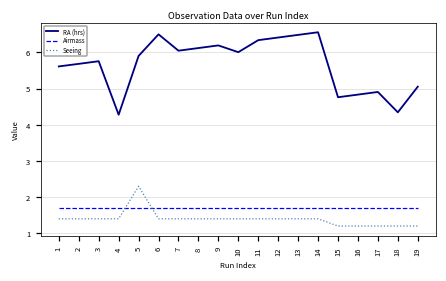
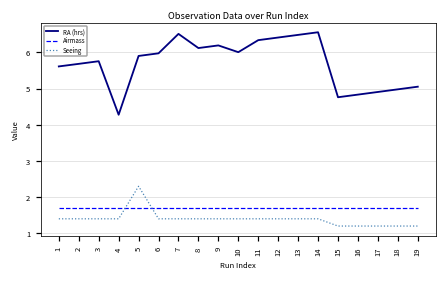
  {
    "RA (hrs)": {
      "1": 5.6,
      "2": 5.7,
      "3": 5.8,
      "4": 4.3,
      "5": 5.9,
-     "6": 6.5,
-     "7": 6.0,
+     "6": 6.0,
+     "7": 6.5,
      "8": 6.1,
      "9": 6.2,
      "10": 6.0,
      "11": 6.3,
      "12": 6.4,
      "13": 6.5,
      "14": 6.6,
      "15": 4.8,
      "16": 4.8,
      "17": 4.9,
-     "18": 4.3,
+     "18": 5.0,
      "19": 5.1
    },
    "Airmass": {
      "1": 1.7,
      "2": 1.7,
      "3": 1.7,
      "4": 1.7,
      "5": 1.7,
      "6": 1.7,
      "7": 1.7,
      "8": 1.7,
      "9": 1.7,
      "10": 1.7,
      "11": 1.7,
      "12": 1.7,
      "13": 1.7,
      "14": 1.7,
      "15": 1.7,
      "16": 1.7,
      "17": 1.7,
      "18": 1.7,
      "19": 1.7
    },
    "Seeing": {
      "1": 1.4,
      "2": 1.4,
      "3": 1.4,
      "4": 1.4,
      "5": 2.3,
      "6": 1.4,
      "7": 1.4,
      "8": 1.4,
      "9": 1.4,
      "10": 1.4,
      "11": 1.4,
      "12": 1.4,
      "13": 1.4,
      "14": 1.4,
      "15": 1.2,
      "16": 1.2,
      "17": 1.2,
      "18": 1.2,
      "19": 1.2
    }
  }
